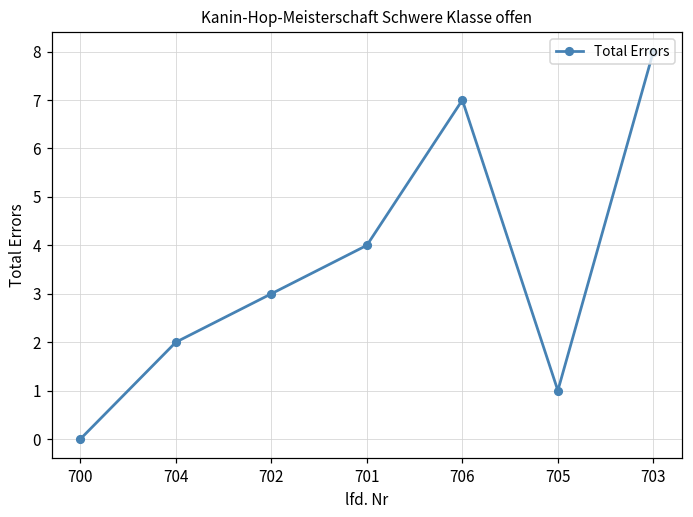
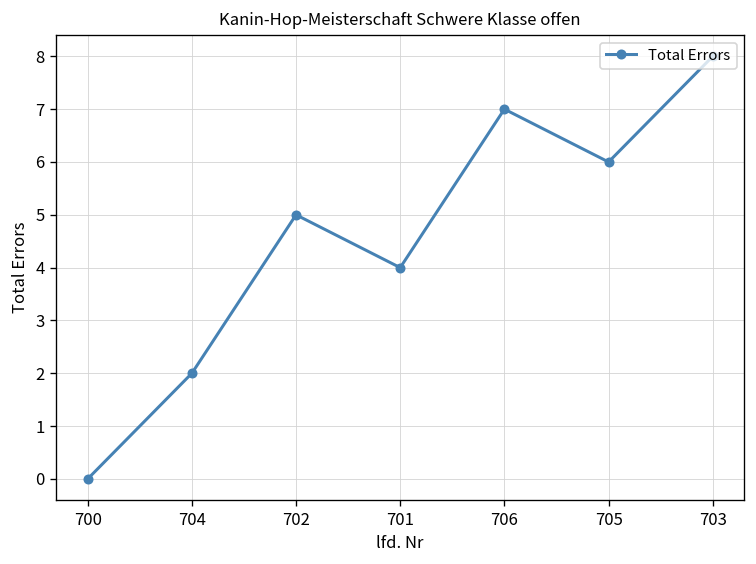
  {
    "700": 0,
    "704": 2,
-   "702": 3,
+   "702": 5,
    "701": 4,
    "706": 7,
-   "705": 1
+   "705": 6
  }
